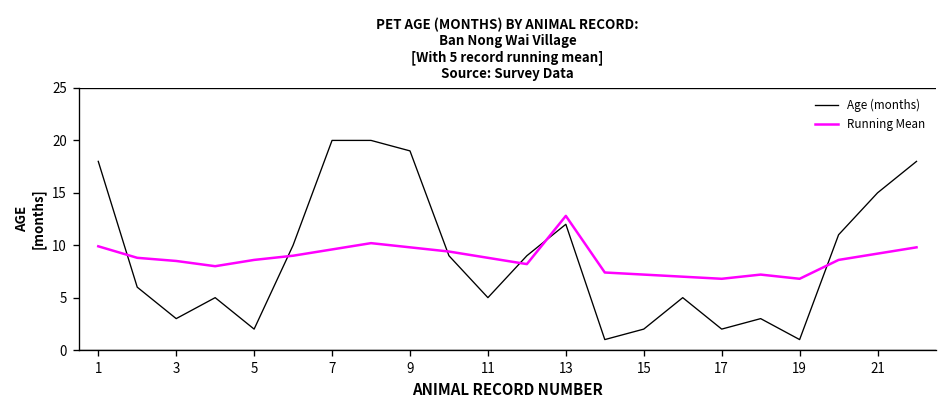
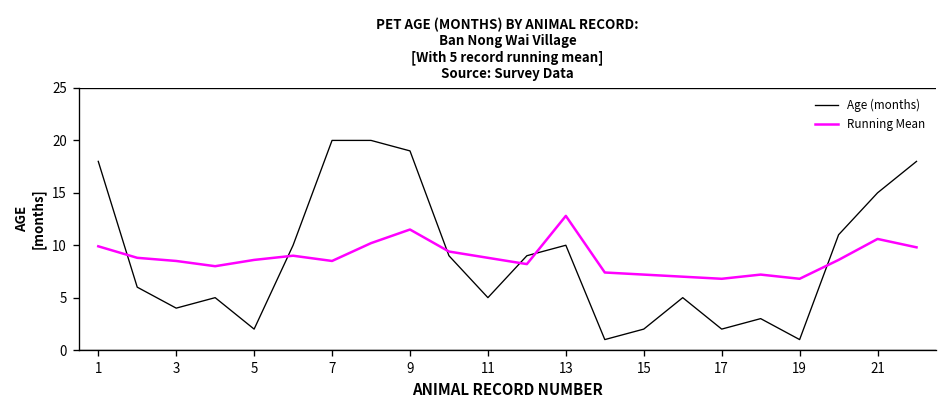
  {
    "Age (months)": {
      "1": 18,
-     "3": 3,
+     "3": 4,
      "5": 2,
      "7": 20,
      "9": 19,
      "11": 5,
-     "13": 12,
+     "13": 10,
      "15": 2,
      "17": 2,
      "19": 1,
      "21": 15
    },
    "Running Mean": {
      "1": 10,
      "3": 9,
      "5": 9,
-     "7": 10,
-     "9": 10,
+     "7": 9,
+     "9": 12,
      "11": 9,
      "13": 13,
      "15": 7,
      "17": 7,
      "19": 7,
-     "21": 9
+     "21": 11
    }
  }
